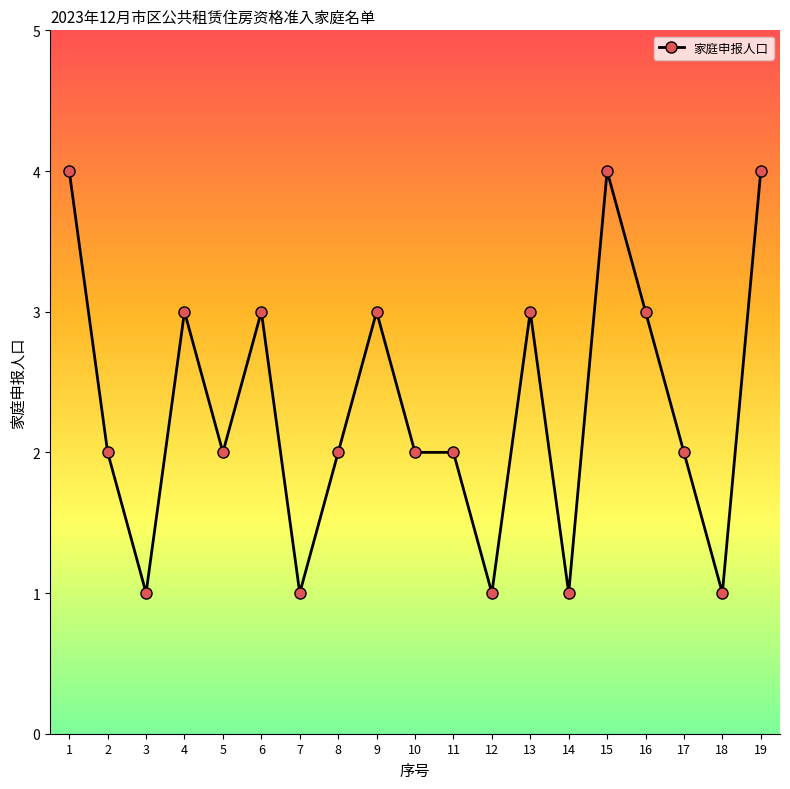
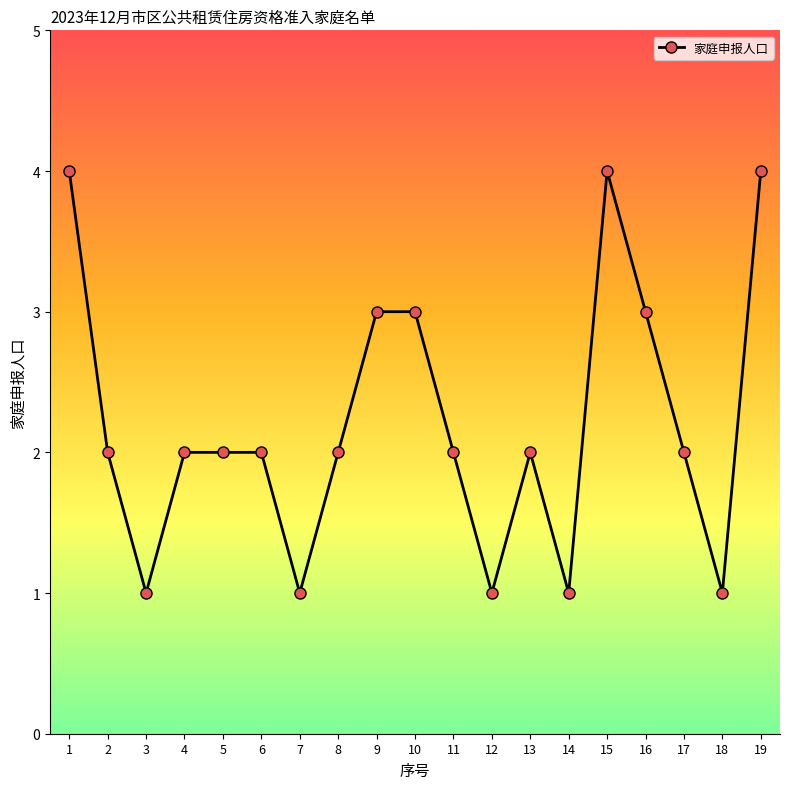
  {
    "1": 4,
    "2": 2,
    "3": 1,
-   "4": 3,
+   "4": 2,
    "5": 2,
-   "6": 3,
+   "6": 2,
    "7": 1,
    "8": 2,
    "9": 3,
-   "10": 2,
+   "10": 3,
    "11": 2,
    "12": 1,
-   "13": 3,
+   "13": 2,
    "14": 1,
    "15": 4,
    "16": 3,
    "17": 2,
    "18": 1,
    "19": 4
  }
